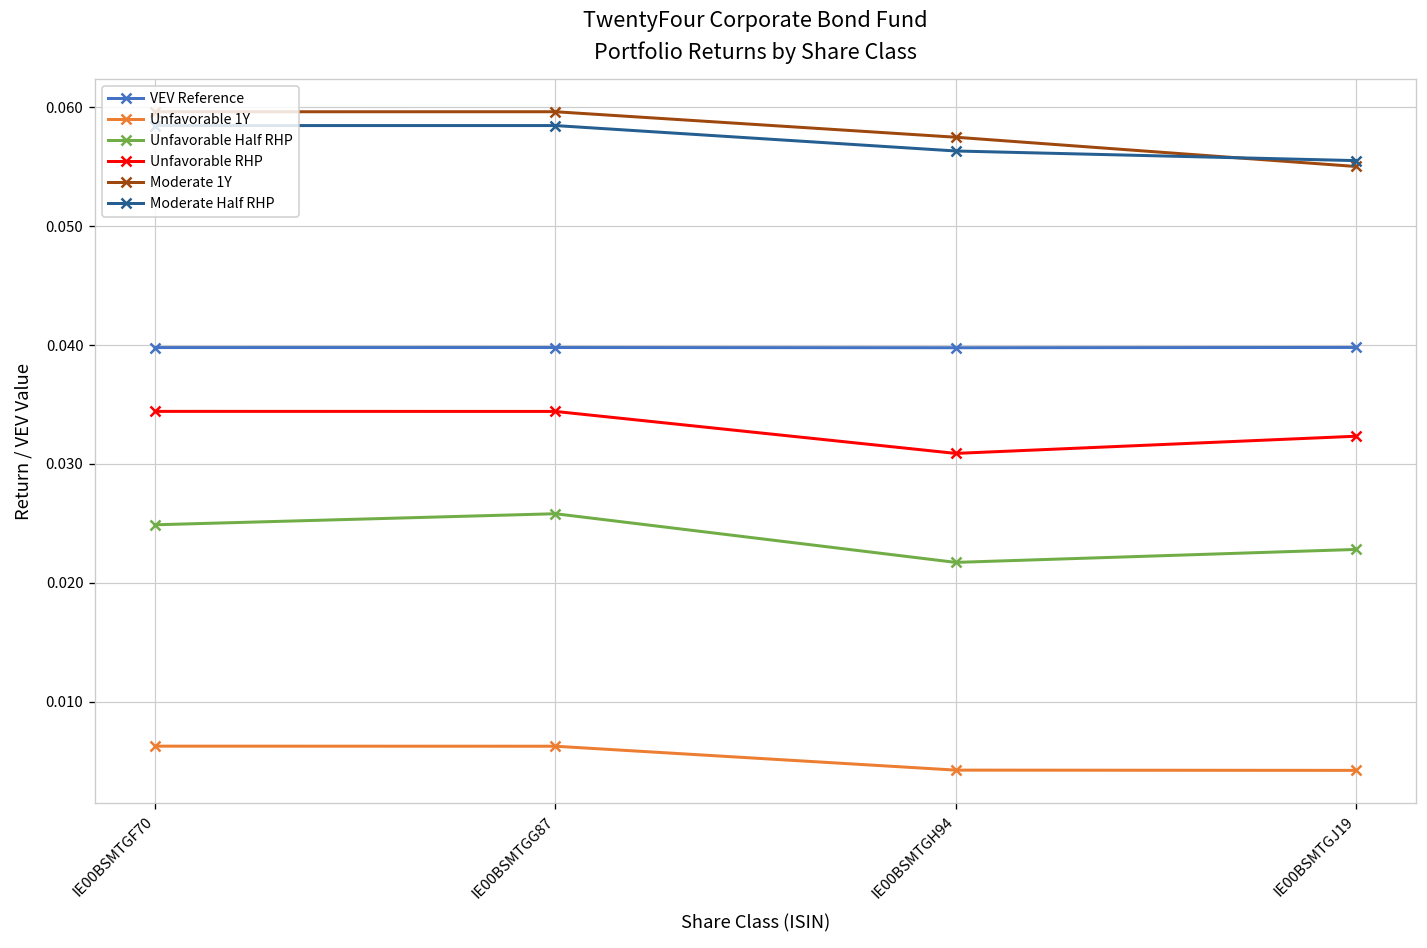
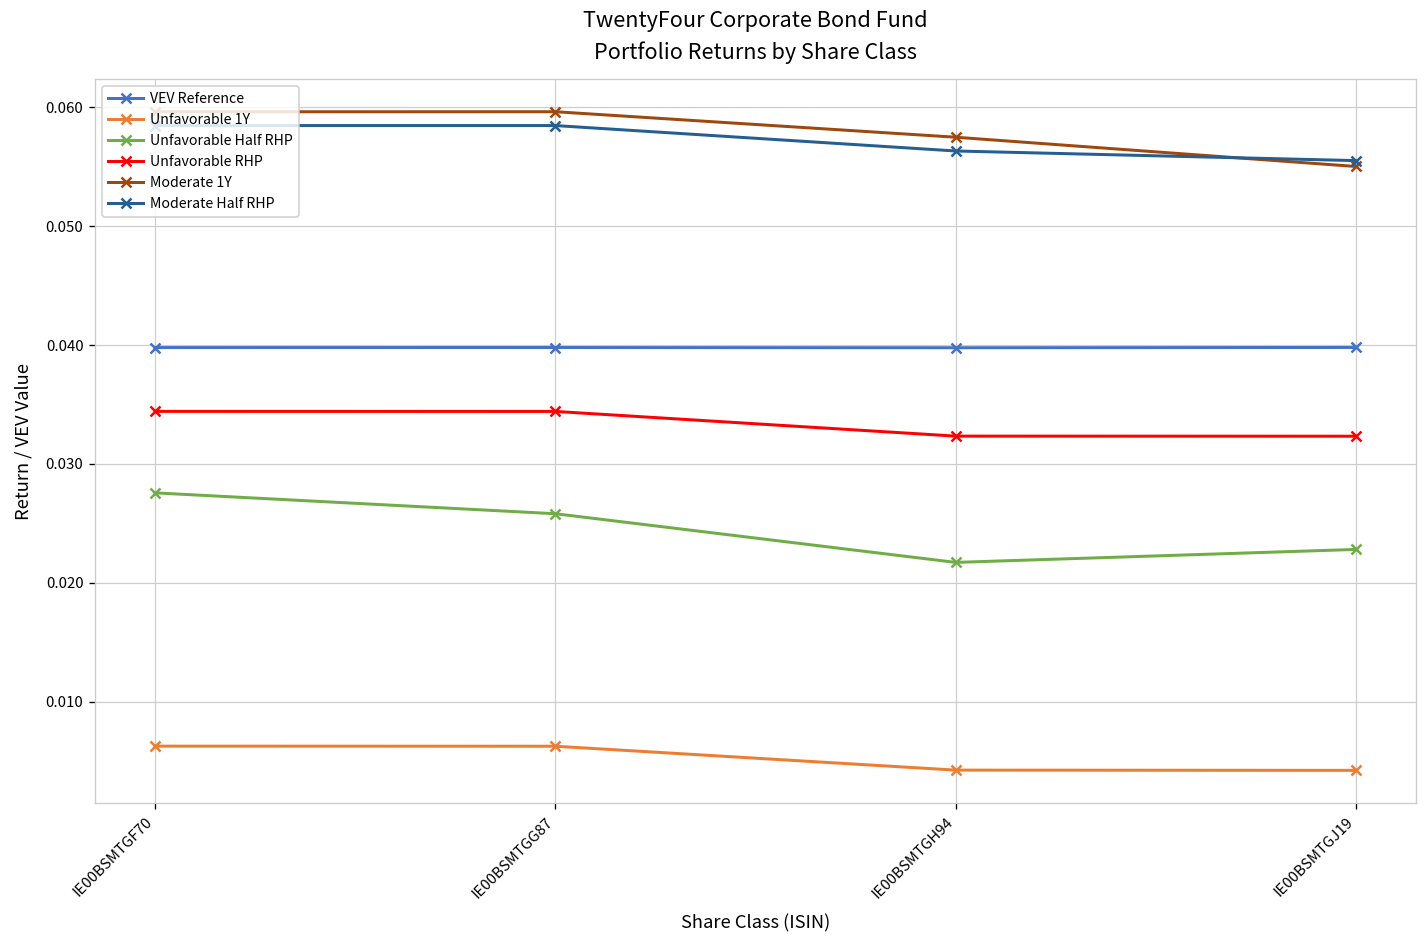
  {
    "VEV Reference": {
      "IE00BSMTGF70": 0.040,
      "IE00BSMTGG87": 0.040,
      "IE00BSMTGH94": 0.040,
      "IE00BSMTGJ19": 0.040
    },
    "Unfavorable 1Y": {
      "IE00BSMTGF70": 0.006,
      "IE00BSMTGG87": 0.006,
      "IE00BSMTGH94": 0.004,
      "IE00BSMTGJ19": 0.004
    },
    "Unfavorable Half RHP": {
-     "IE00BSMTGF70": 0.025,
+     "IE00BSMTGF70": 0.028,
      "IE00BSMTGG87": 0.026,
      "IE00BSMTGH94": 0.022,
      "IE00BSMTGJ19": 0.023
    },
    "Unfavorable RHP": {
      "IE00BSMTGF70": 0.034,
      "IE00BSMTGG87": 0.034,
-     "IE00BSMTGH94": 0.031,
+     "IE00BSMTGH94": 0.032,
      "IE00BSMTGJ19": 0.032
    },
    "Moderate 1Y": {
      "IE00BSMTGG87": 0.060,
      "IE00BSMTGH94": 0.057,
      "IE00BSMTGJ19": 0.055
    },
    "Moderate Half RHP": {
      "IE00BSMTGG87": 0.058,
      "IE00BSMTGH94": 0.056,
      "IE00BSMTGJ19": 0.056
    }
  }
